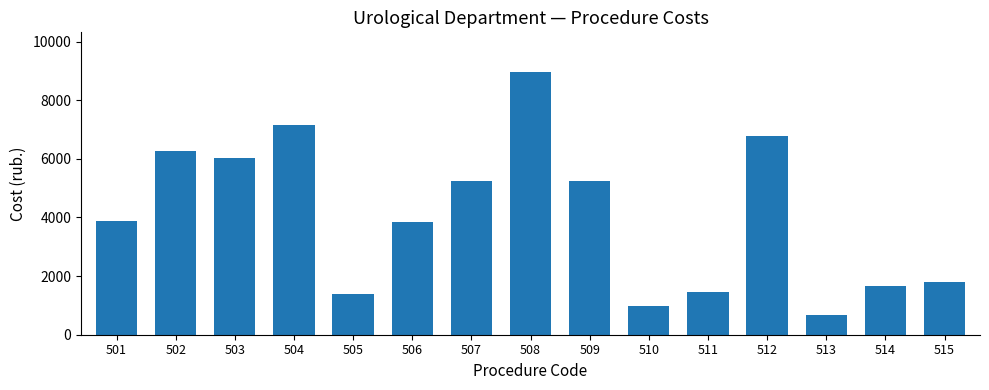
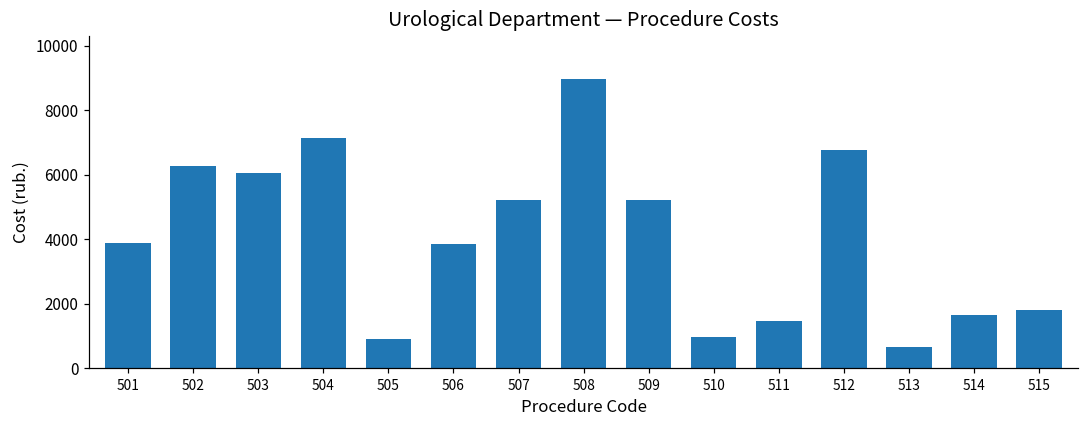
  {
    "501": 3900,
    "502": 6300,
    "503": 6000,
    "504": 7200,
-   "505": 1400,
+   "505": 900,
    "506": 3900,
    "507": 5200,
    "508": 9000,
    "509": 5200,
    "510": 1000,
    "511": 1500,
    "512": 6800,
    "513": 700,
    "514": 1700,
    "515": 1800
  }
